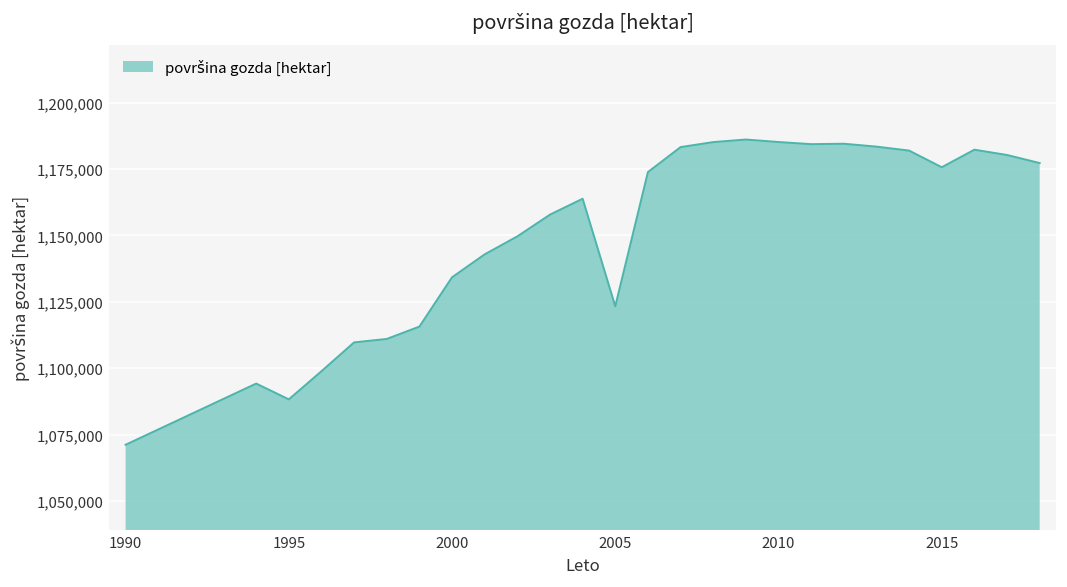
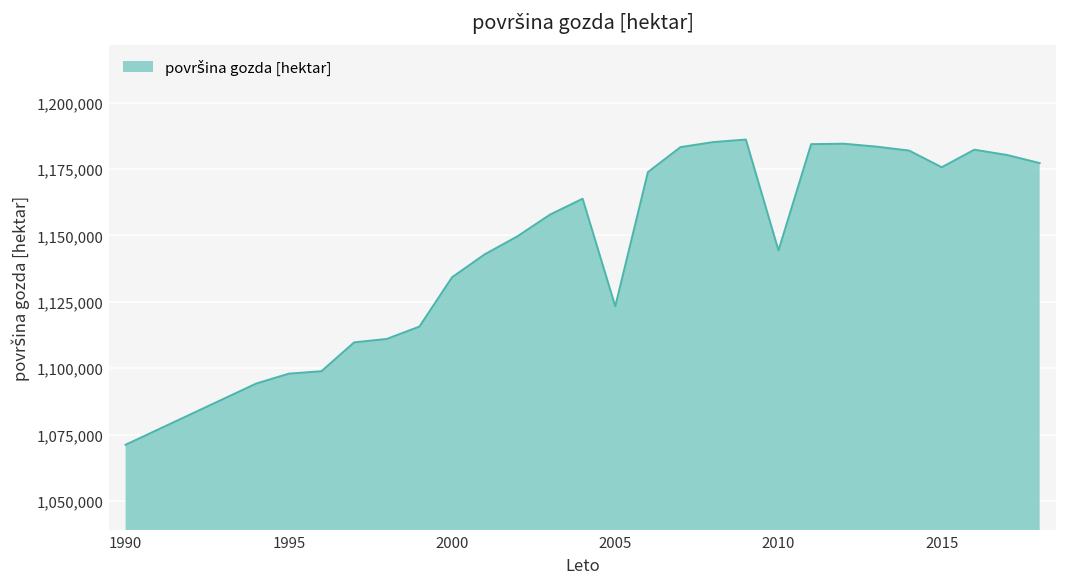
  {
    "1990": "1,071,000",
-   "1995": "1,088,000",
+   "1995": "1,098,000",
    "2000": "1,134,000",
    "2005": "1,123,000",
-   "2010": "1,185,000",
+   "2010": "1,144,000",
    "2015": "1,176,000"
  }
